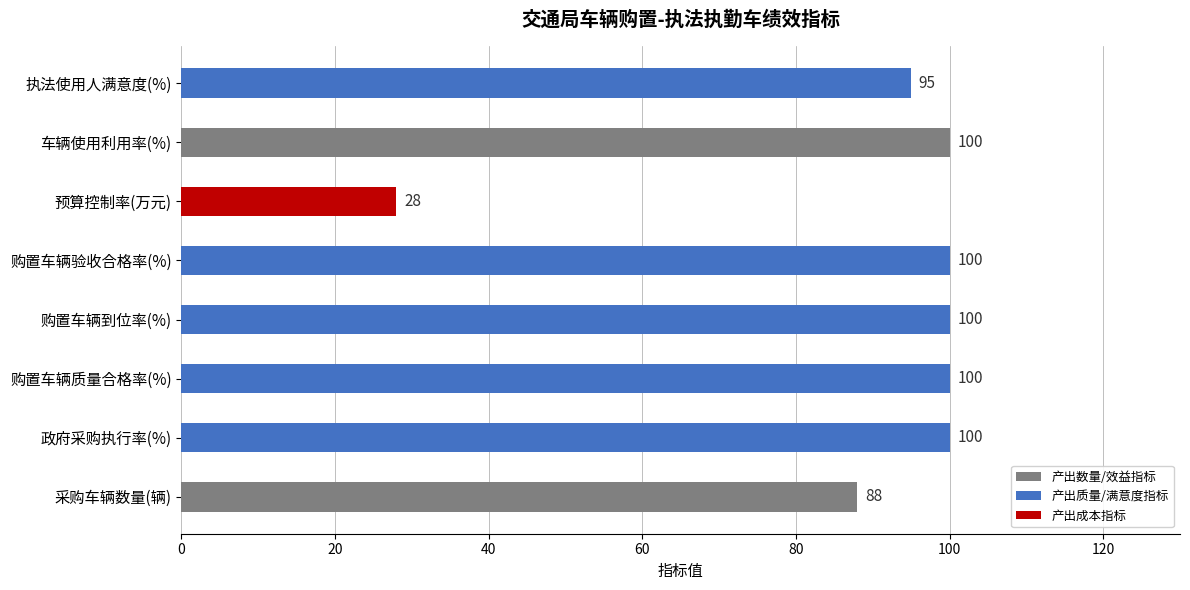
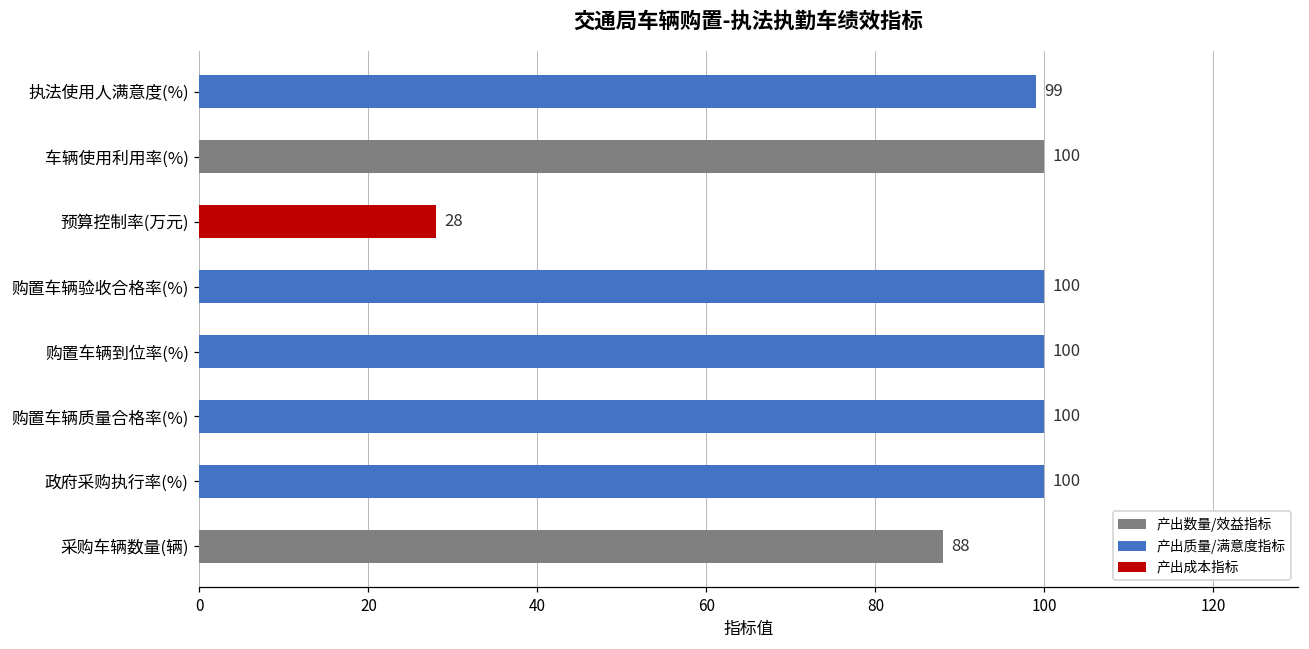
  {
-   "执法使用人满意度(%)": 95,
+   "执法使用人满意度(%)": 99,
    "车辆使用利用率(%)": 100,
    "预算控制率(万元)": 28,
    "购置车辆验收合格率(%)": 100,
    "购置车辆到位率(%)": 100,
    "购置车辆质量合格率(%)": 100,
    "政府采购执行率(%)": 100,
    "采购车辆数量(辆)": 88
  }
